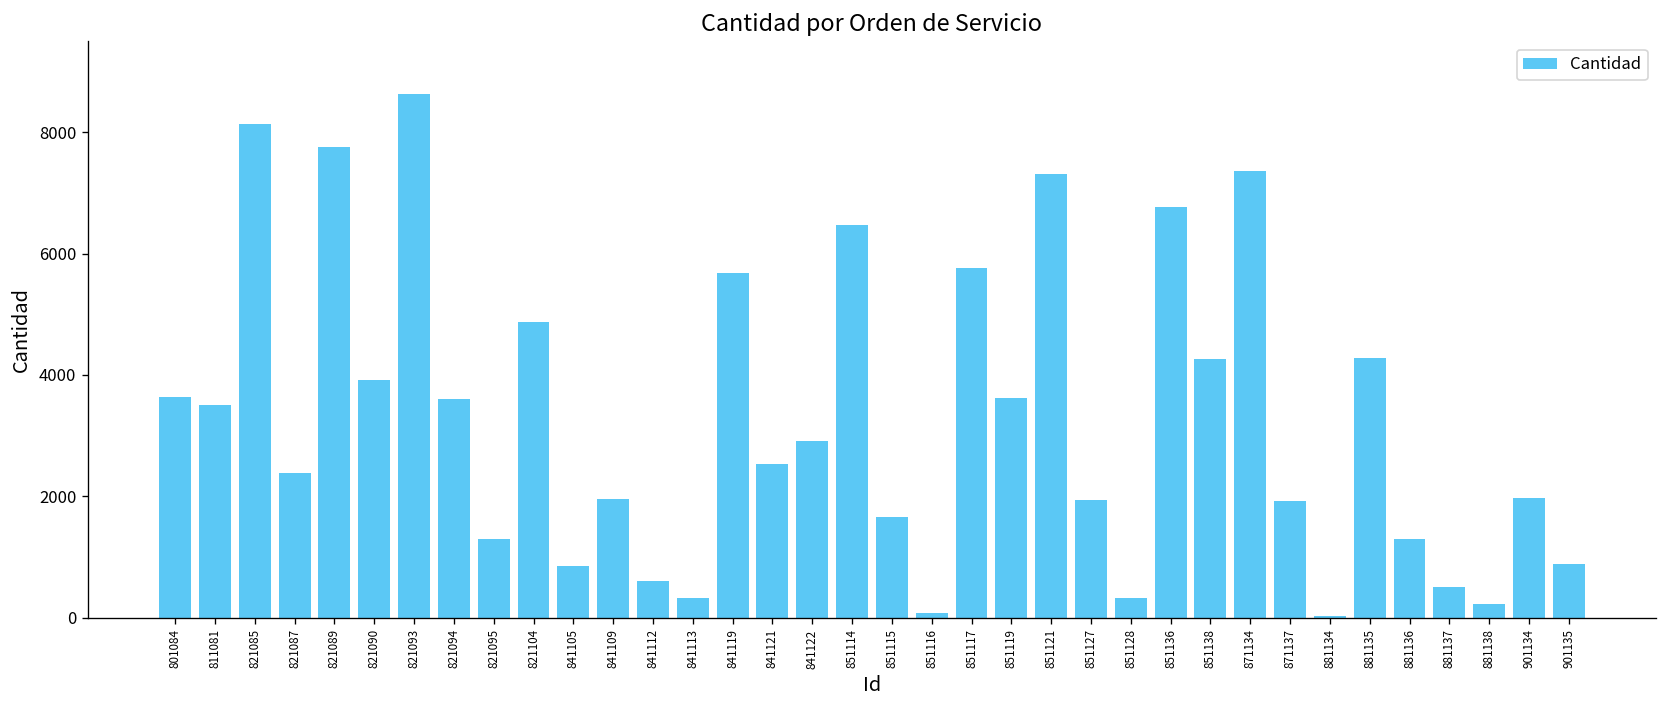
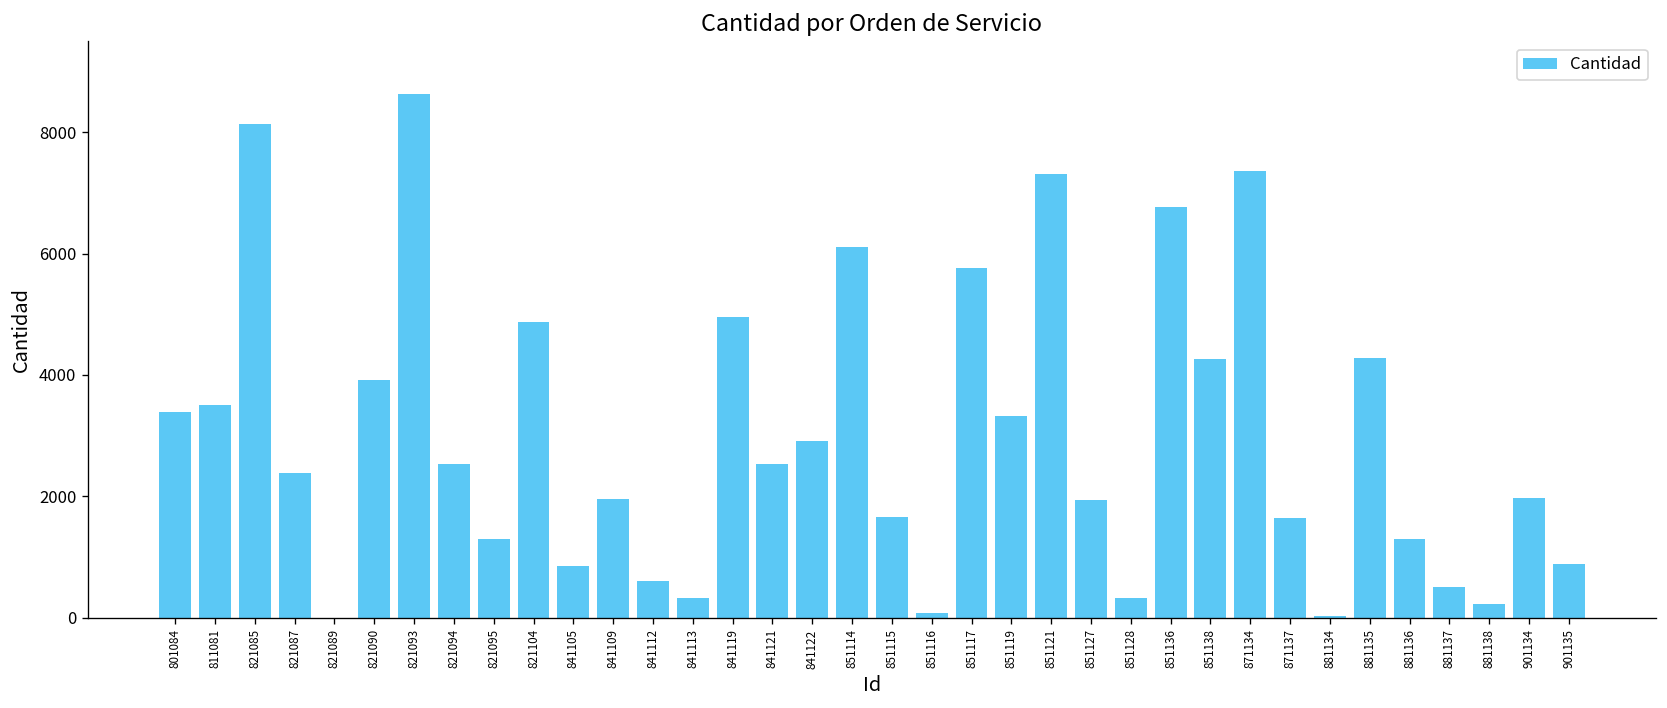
  {
-   "801084": 3600,
+   "801084": 3400,
    "811081": 3500,
    "821085": 8100,
    "821087": 2400,
-   "821089": 7800,
+   "821089": 0,
    "821090": 3900,
    "821093": 8600,
-   "821094": 3600,
+   "821094": 2500,
    "821095": 1300,
    "821104": 4900,
    "841105": 800,
    "841109": 2000,
    "841112": 600,
    "841113": 300,
-   "841119": 5700,
+   "841119": 5000,
    "841121": 2500,
    "841122": 2900,
-   "851114": 6500,
+   "851114": 6100,
    "851115": 1700,
    "851116": 100,
    "851117": 5800,
-   "851119": 3600,
+   "851119": 3300,
    "851121": 7300,
    "851127": 1900,
    "851128": 300,
    "851136": 6800,
    "851138": 4300,
    "871134": 7400,
-   "871137": 1900,
+   "871137": 1600,
    "881135": 4300,
    "881136": 1300,
    "881137": 500,
    "881138": 200,
    "901134": 2000,
    "901135": 900
  }
